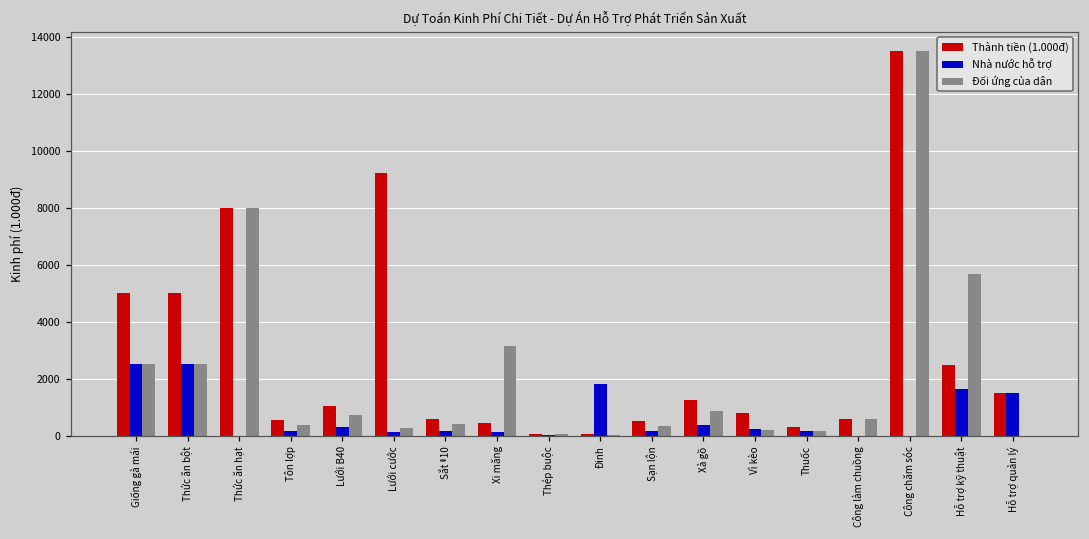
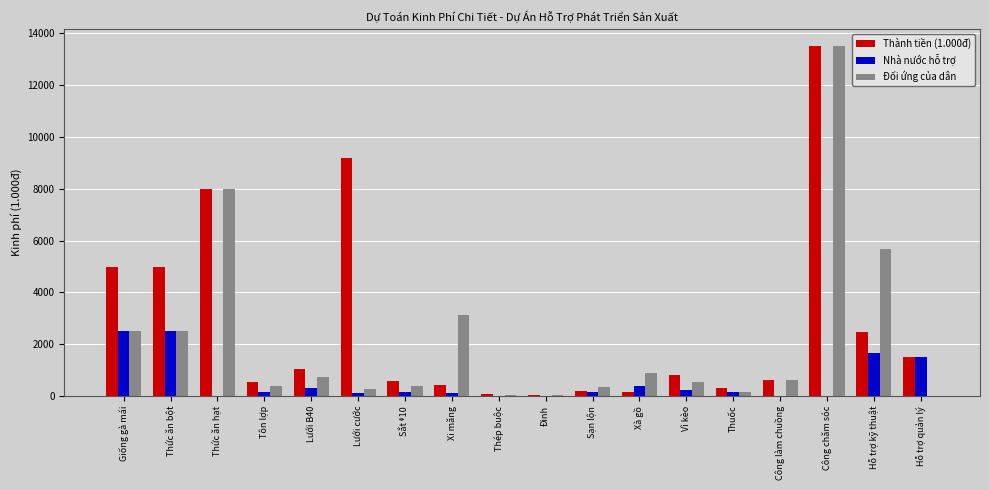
  {
    "Thành tiền (1.000đ)": {
      "Giống gà mái": 5000,
      "Thức ăn bột": 5000,
      "Thức ăn hạt": 8000,
      "Tôn lợp": 600,
      "Lưới B40": 1100,
      "Lưới cước": 9200,
      "Sắt ᶲ10": 600,
      "Xi măng": 400,
-     "Sạn lộn": 500,
-     "Xà gồ": 1300,
+     "Sạn lộn": 200,
+     "Xà gồ": 200,
      "Vì kèo": 800,
      "Thuốc": 300,
      "Công làm chuồng": 600,
      "Công chăm sóc": 13500,
      "Hỗ trợ kỹ thuật": 2500,
      "Hỗ trợ quản lý": 1500
    },
    "Nhà nước hỗ trợ": {
      "Giống gà mái": 2500,
      "Thức ăn bột": 2500,
      "Thức ăn hạt": 0,
      "Tôn lợp": 200,
      "Lưới B40": 300,
      "Lưới cước": 100,
      "Sắt ᶲ10": 200,
      "Xi măng": 100,
-     "Đinh": 1800,
+     "Đinh": 0,
      "Sạn lộn": 200,
      "Xà gồ": 400,
      "Vì kèo": 200,
      "Thuốc": 200,
      "Công làm chuồng": 0,
      "Công chăm sóc": 0,
      "Hỗ trợ kỹ thuật": 1700,
      "Hỗ trợ quản lý": 1500
    },
    "Đối ứng của dân": {
      "Giống gà mái": 2500,
      "Thức ăn bột": 2500,
      "Thức ăn hạt": 8000,
      "Tôn lợp": 400,
      "Lưới B40": 700,
      "Lưới cước": 300,
      "Sắt ᶲ10": 400,
      "Xi măng": 3100,
      "Sạn lộn": 400,
      "Xà gồ": 900,
-     "Vì kèo": 200,
+     "Vì kèo": 600,
      "Thuốc": 200,
      "Công làm chuồng": 600,
      "Công chăm sóc": 13500,
      "Hỗ trợ kỹ thuật": 5700,
      "Hỗ trợ quản lý": 0
    }
  }
